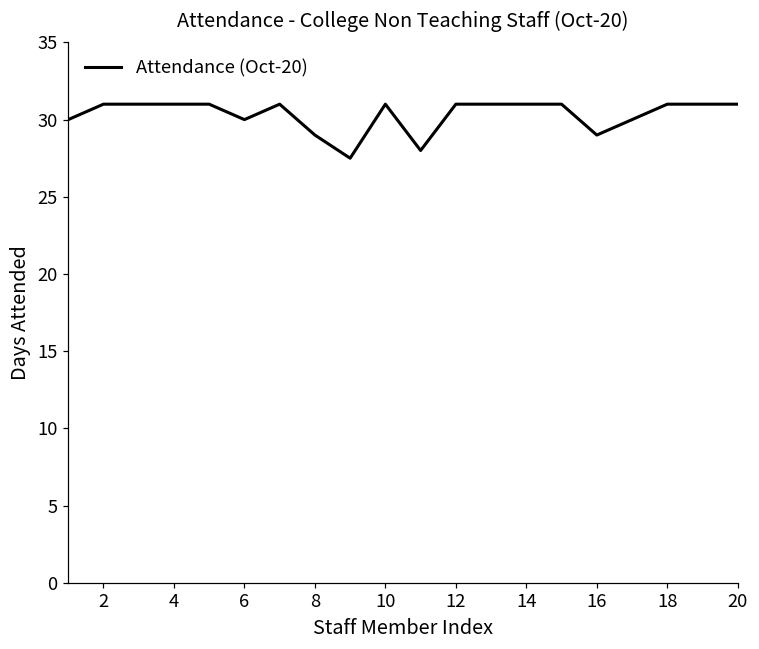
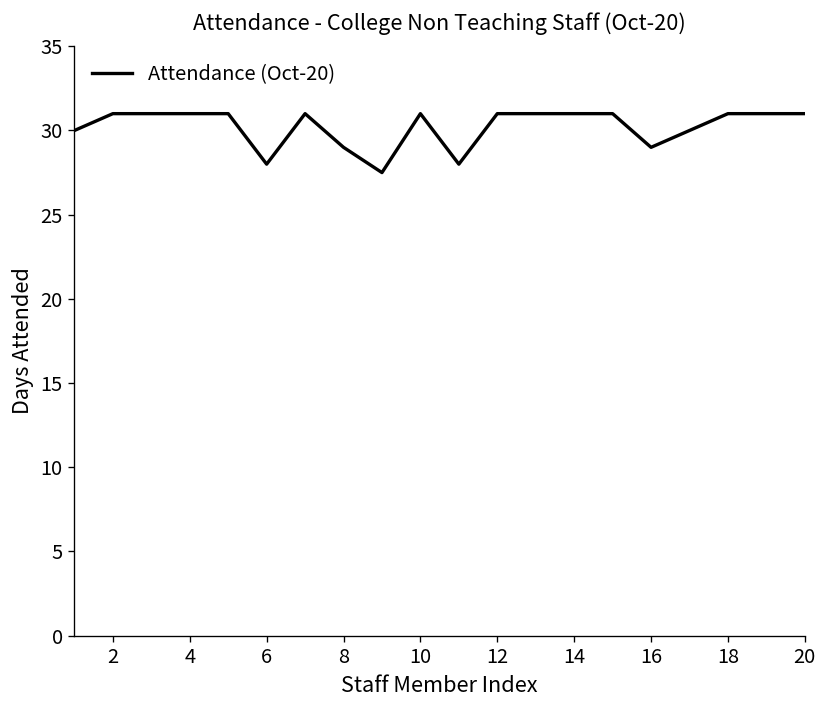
  {
    "2": 31,
    "4": 31,
-   "6": 30,
+   "6": 28,
    "8": 29,
    "10": 31,
    "12": 31,
    "14": 31,
    "16": 29,
    "18": 31,
    "20": 31
  }
